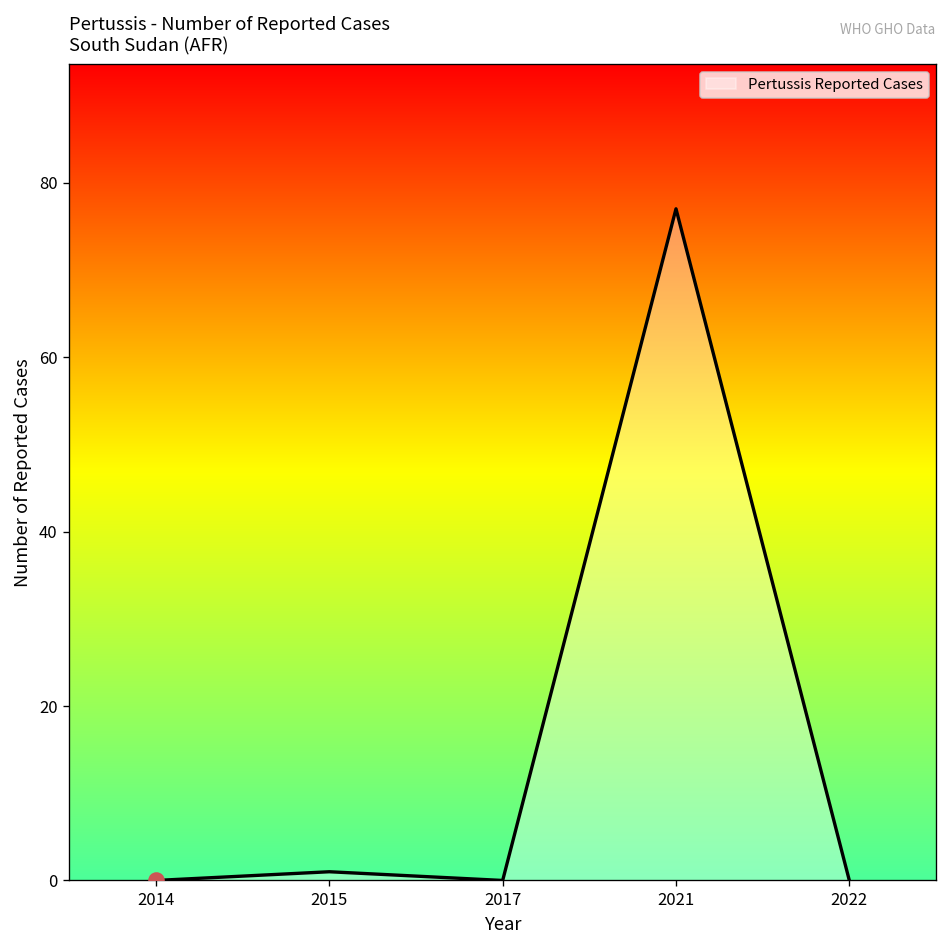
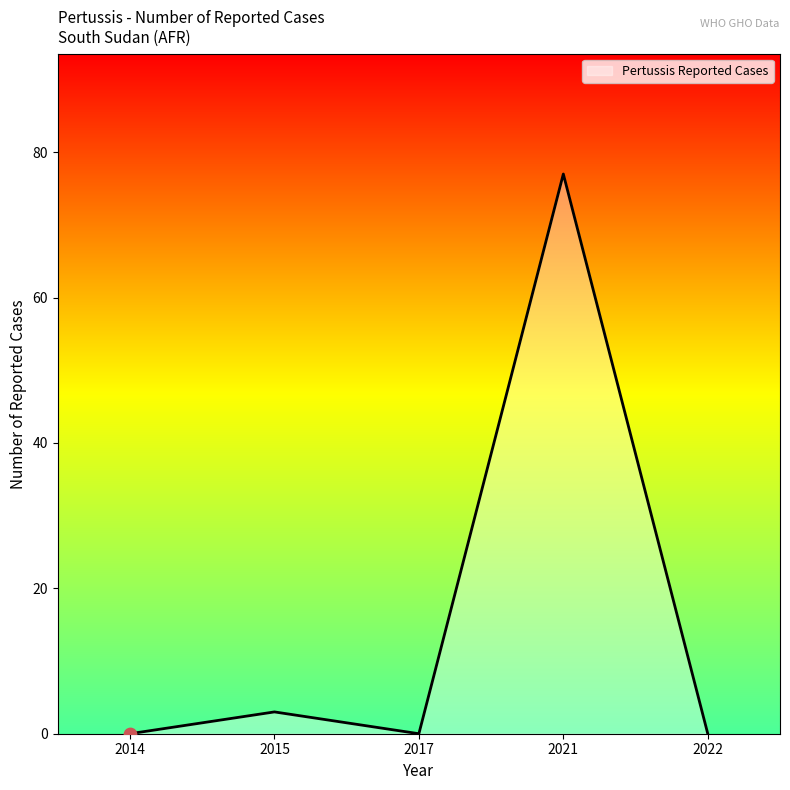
  {
    "Pertussis Reported Cases": {
-     "2015": 1,
+     "2015": 3,
      "2017": 0,
      "2021": 77,
      "2022": 0
    }
  }
